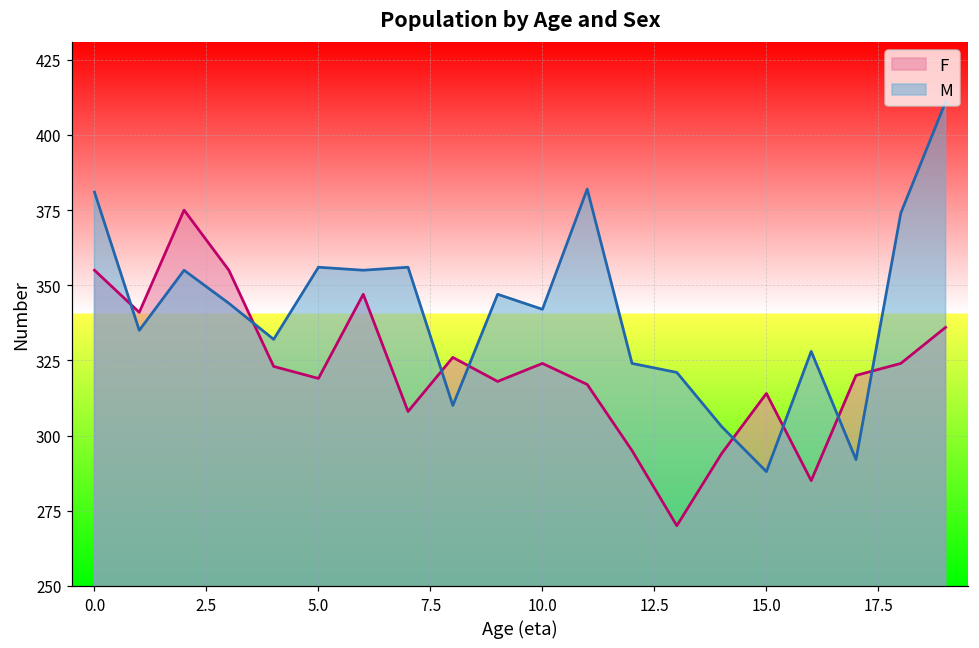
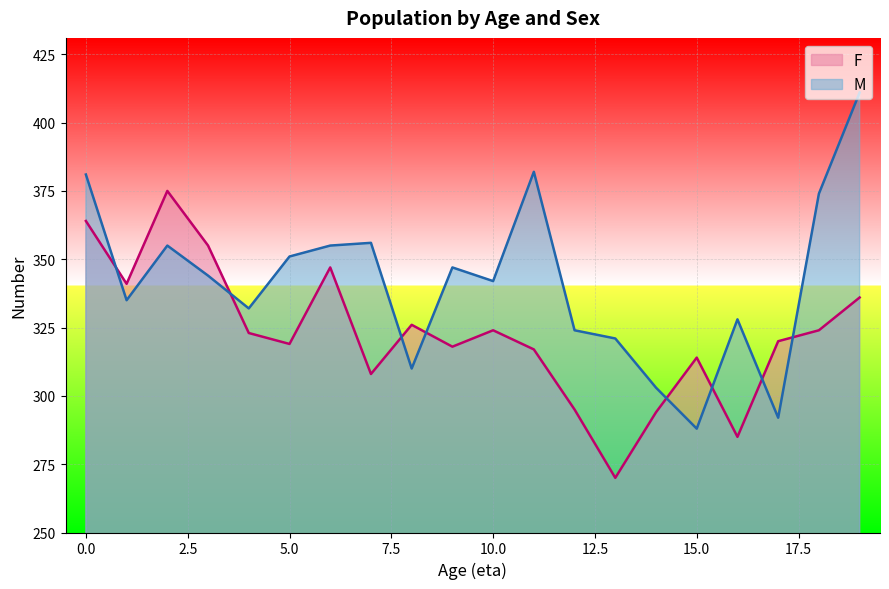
  {
    "F": {
-     "0.0": 355,
+     "0.0": 364,
      "5.0": 319,
      "10.0": 324,
      "15.0": 314
    },
    "M": {
      "0.0": 381,
-     "5.0": 356,
+     "5.0": 351,
      "10.0": 342,
      "15.0": 288
    }
  }
